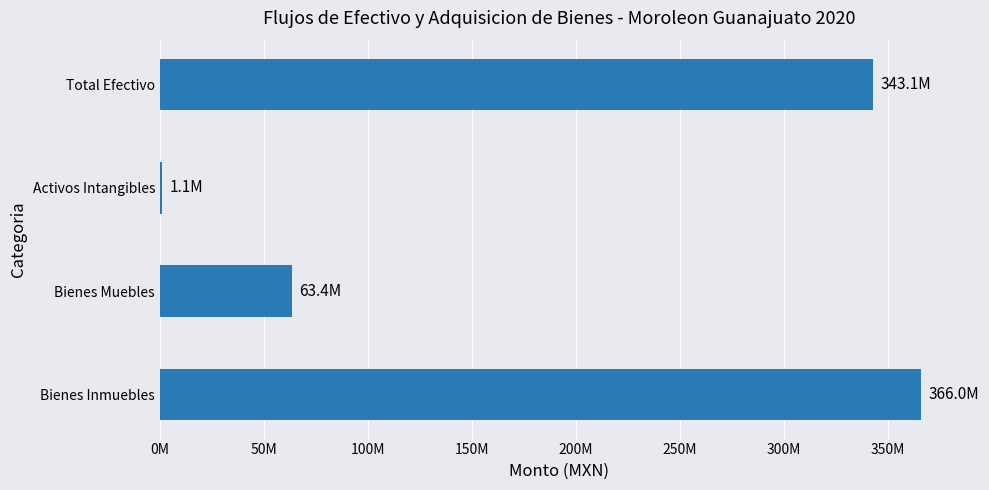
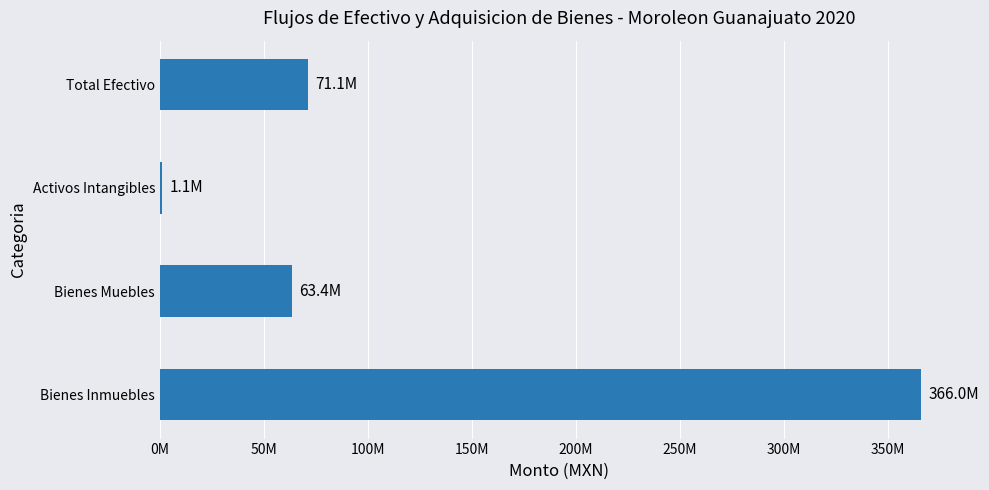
  {
-   "Total Efectivo": "343.1M",
+   "Total Efectivo": "71.1M",
    "Activos Intangibles": "1.1M",
    "Bienes Muebles": "63.4M",
    "Bienes Inmuebles": "366.0M"
  }
